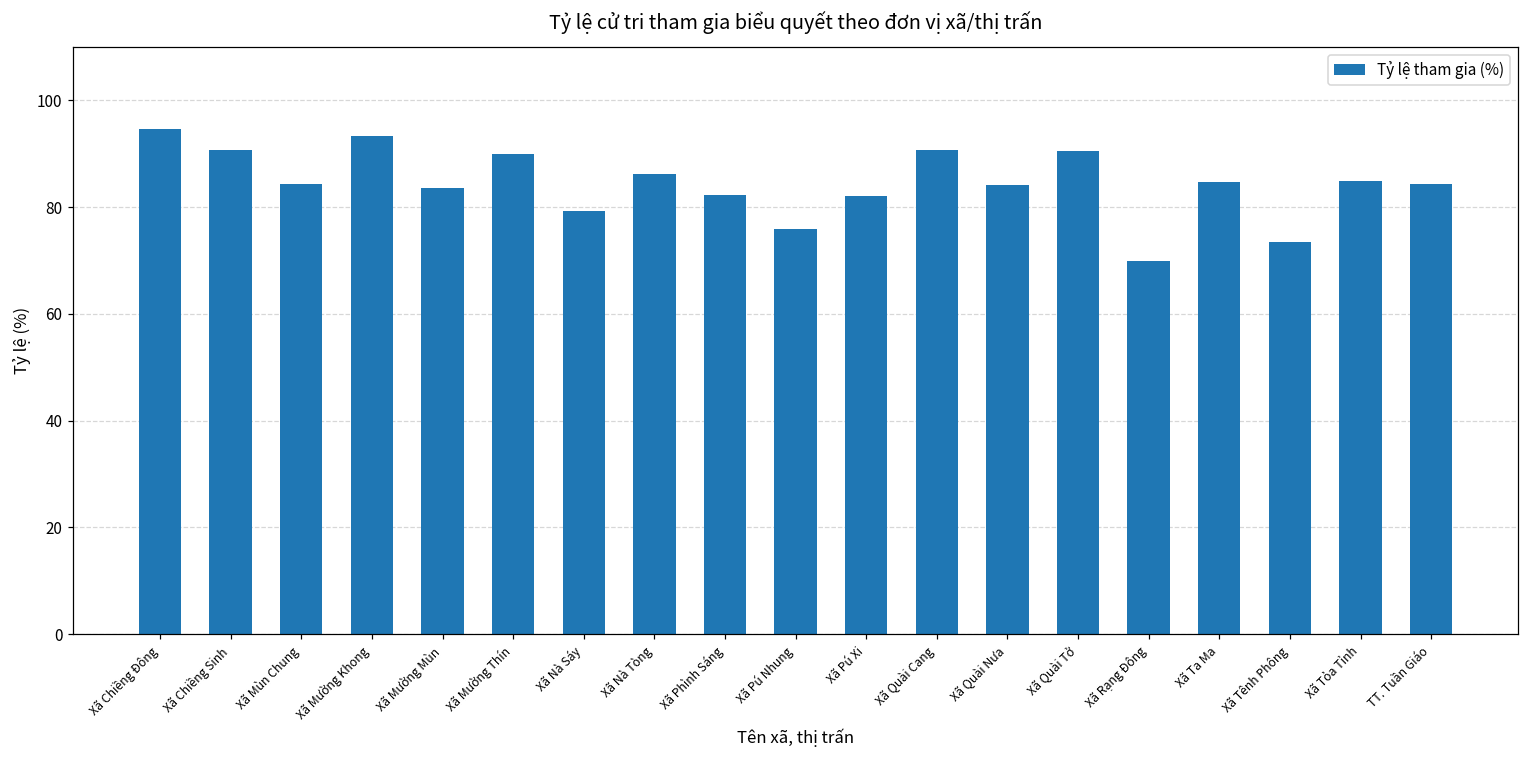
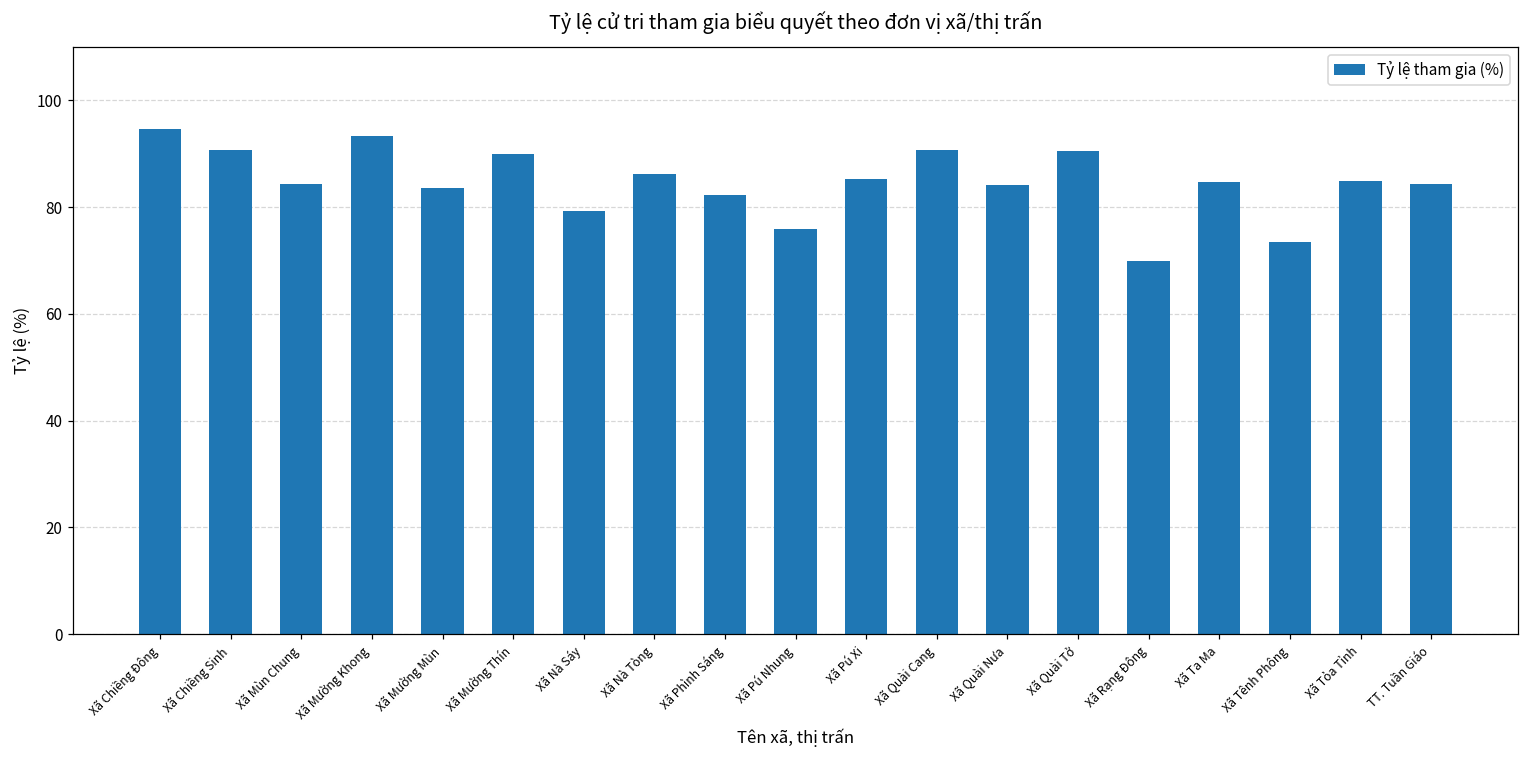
  {
    "Xã Chiềng Đông": 95,
    "Xã Chiềng Sinh": 91,
    "Xã Mùn Chung": 84,
    "Xã Mường Khong": 93,
    "Xã Mường Mùn": 84,
    "Xã Mường Thín": 90,
    "Xã Nà Sáy": 79,
    "Xã Nà Tòng": 86,
    "Xã Phình Sáng": 82,
    "Xã Pú Nhung": 76,
-   "Xã Pú Xi": 82,
+   "Xã Pú Xi": 85,
    "Xã Quài Cang": 91,
    "Xã Quài Nưa": 84,
    "Xã Quài Tở": 91,
    "Xã Rạng Đông": 70,
    "Xã Ta Ma": 85,
    "Xã Tênh Phông": 73,
    "Xã Tỏa Tỉnh": 85,
    "TT. Tuần Giáo": 84
  }
